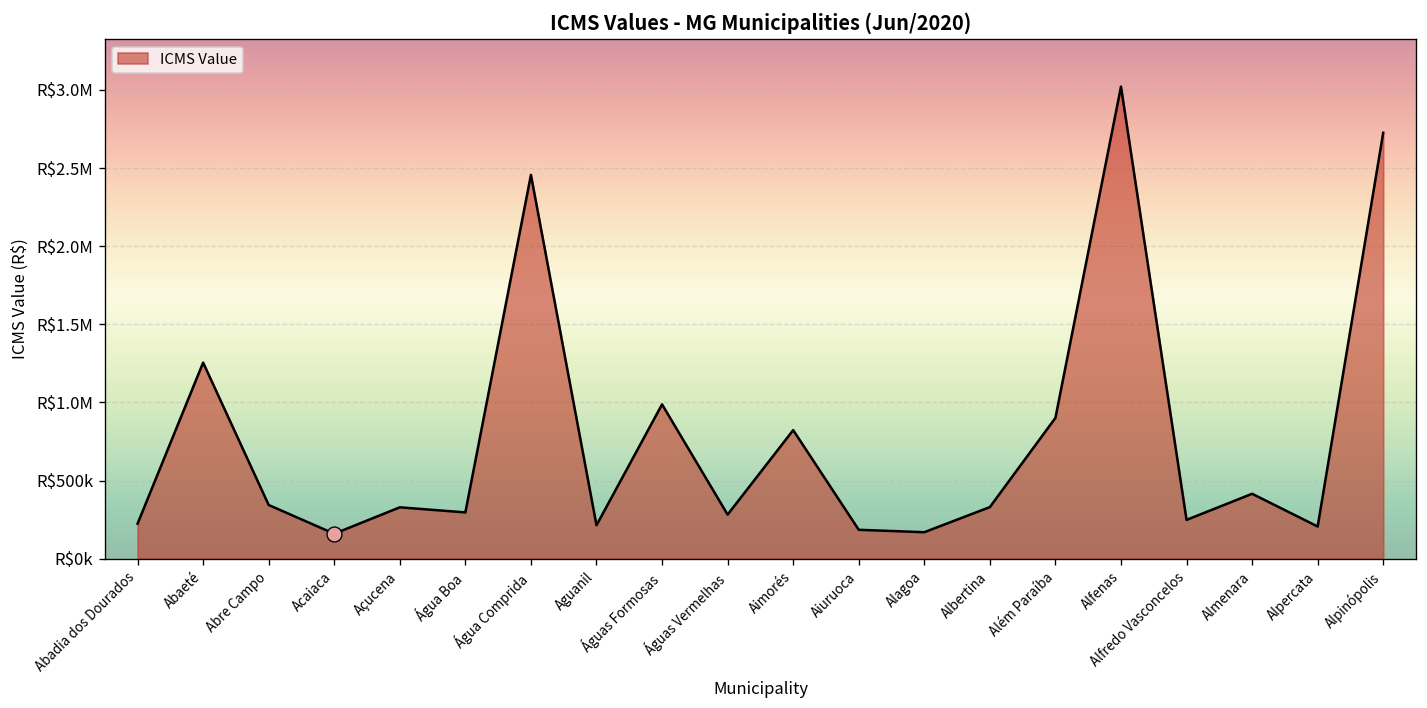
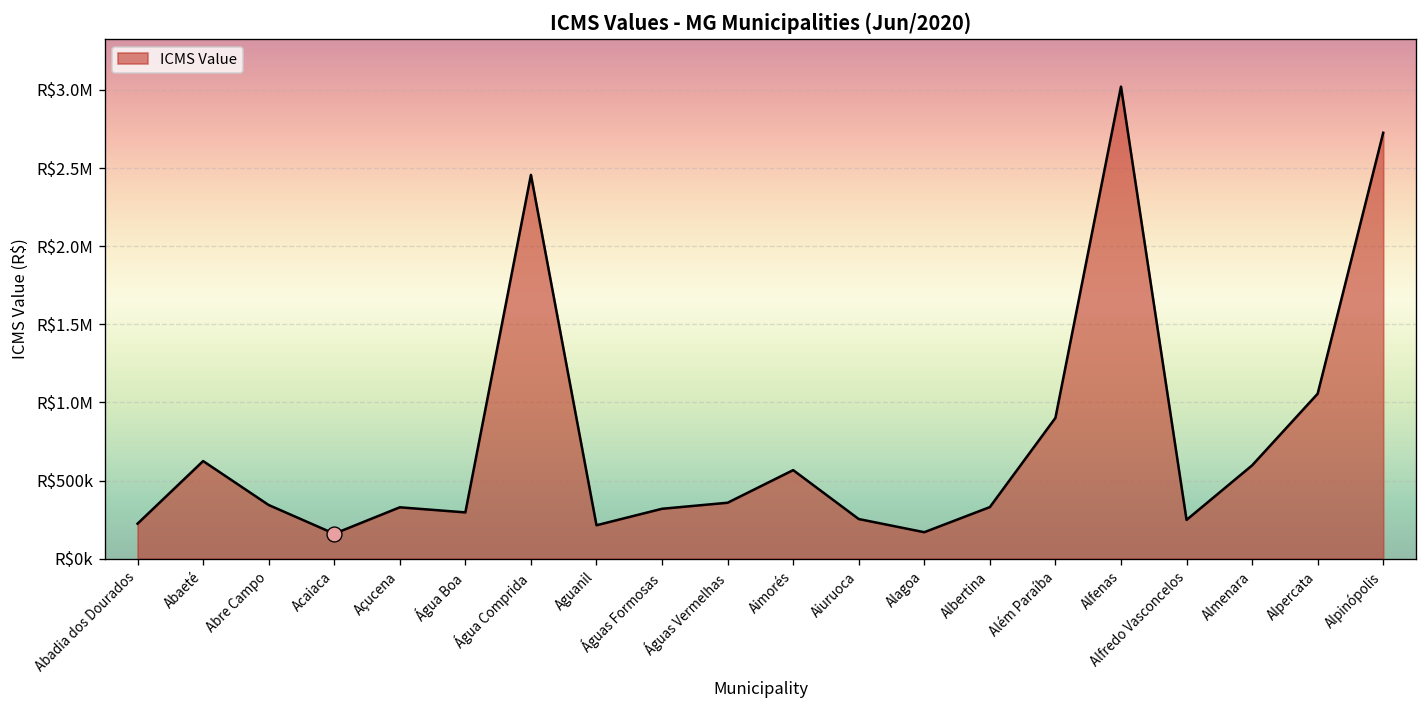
  {
    "ICMS Value": {
      "Abadia dos Dourados": "R$220000",
-     "Abaeté": "R$1260000",
+     "Abaeté": "R$620000",
      "Abre Campo": "R$340000",
      "Açucena": "R$330000",
      "Água Boa": "R$300000",
      "Água Comprida": "R$2460000",
      "Aguanil": "R$210000",
-     "Águas Formosas": "R$990000",
-     "Águas Vermelhas": "R$280000",
-     "Aimorés": "R$820000",
-     "Aiuruoca": "R$190000",
+     "Águas Formosas": "R$320000",
+     "Águas Vermelhas": "R$360000",
+     "Aimorés": "R$570000",
+     "Aiuruoca": "R$250000",
      "Alagoa": "R$170000",
      "Albertina": "R$330000",
      "Além Paraíba": "R$900000",
      "Alfenas": "R$3020000",
      "Alfredo Vasconcelos": "R$250000",
-     "Almenara": "R$420000",
-     "Alpercata": "R$210000",
+     "Almenara": "R$600000",
+     "Alpercata": "R$1060000",
      "Alpinópolis": "R$2730000"
    }
  }
